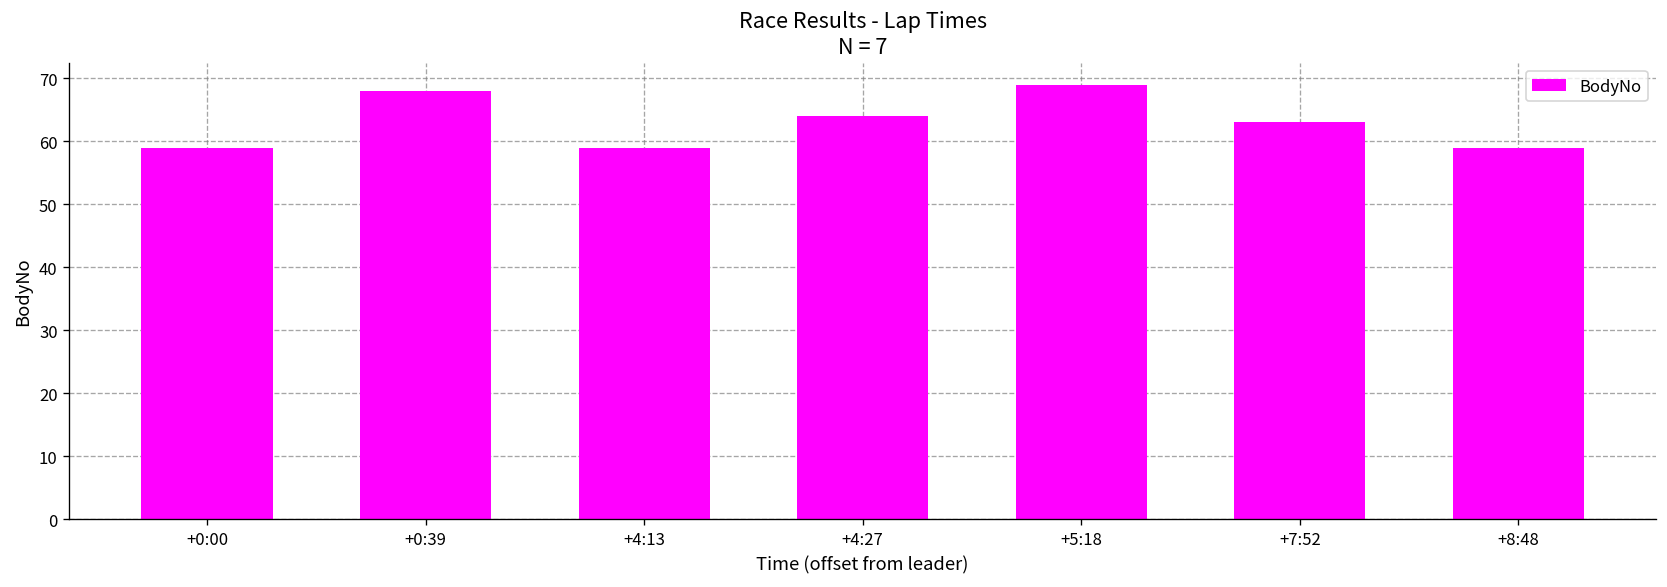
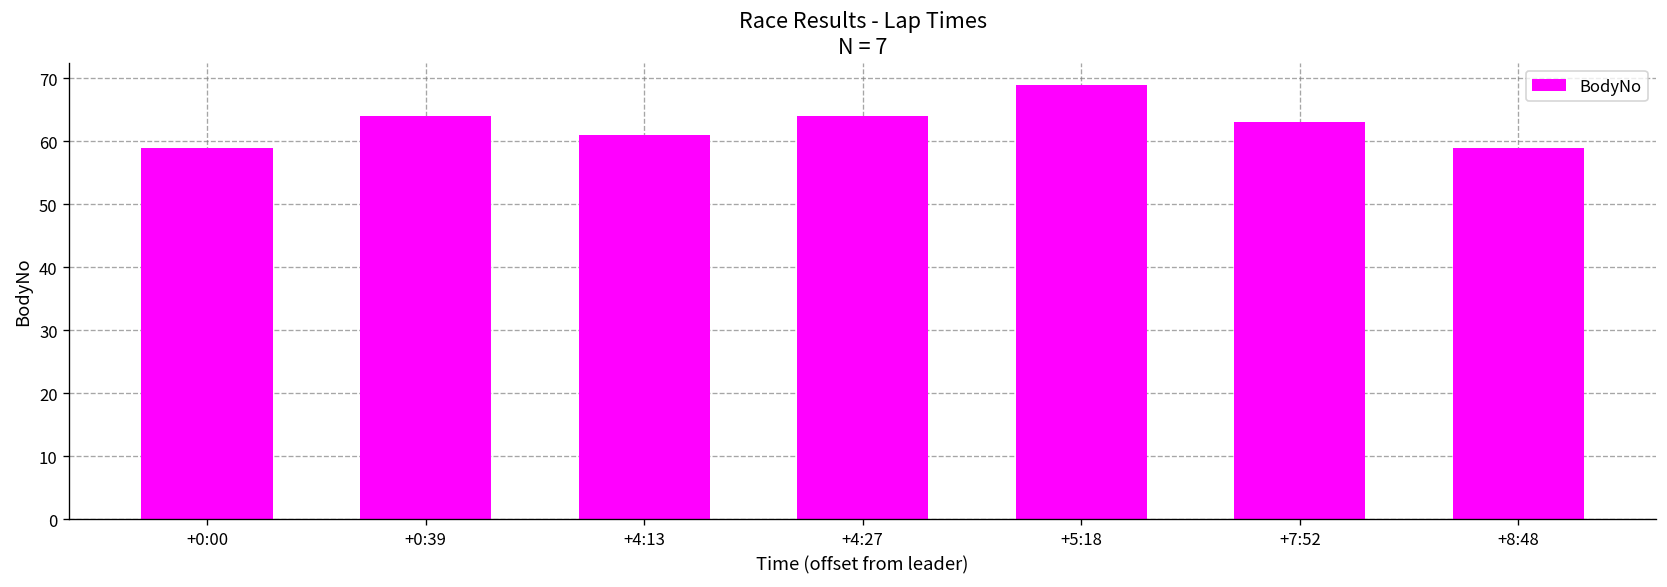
  {
    "+0:00": 59,
-   "+0:39": 68,
-   "+4:13": 59,
+   "+0:39": 64,
+   "+4:13": 61,
    "+4:27": 64,
    "+5:18": 69,
    "+7:52": 63,
    "+8:48": 59
  }
